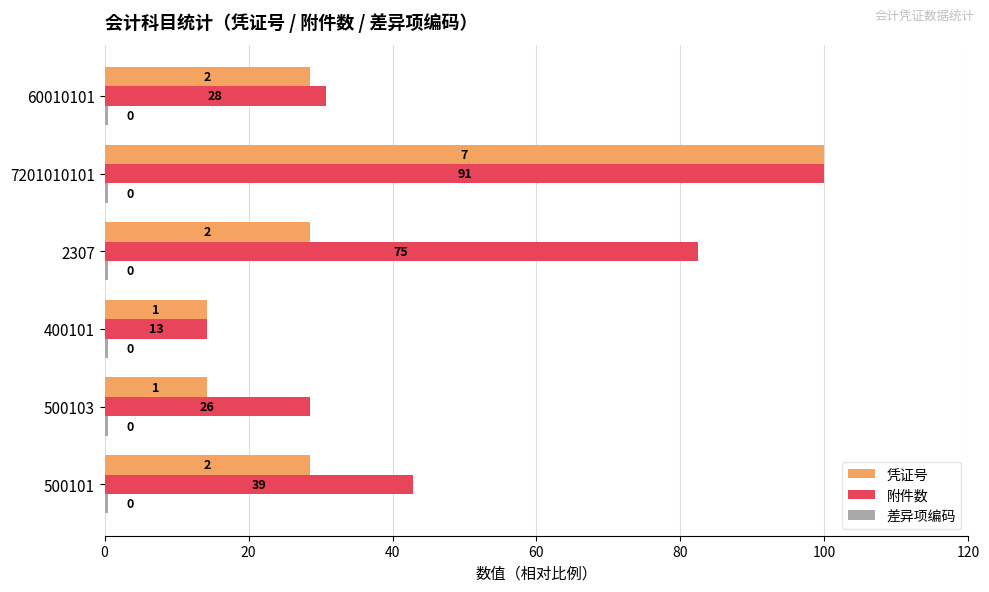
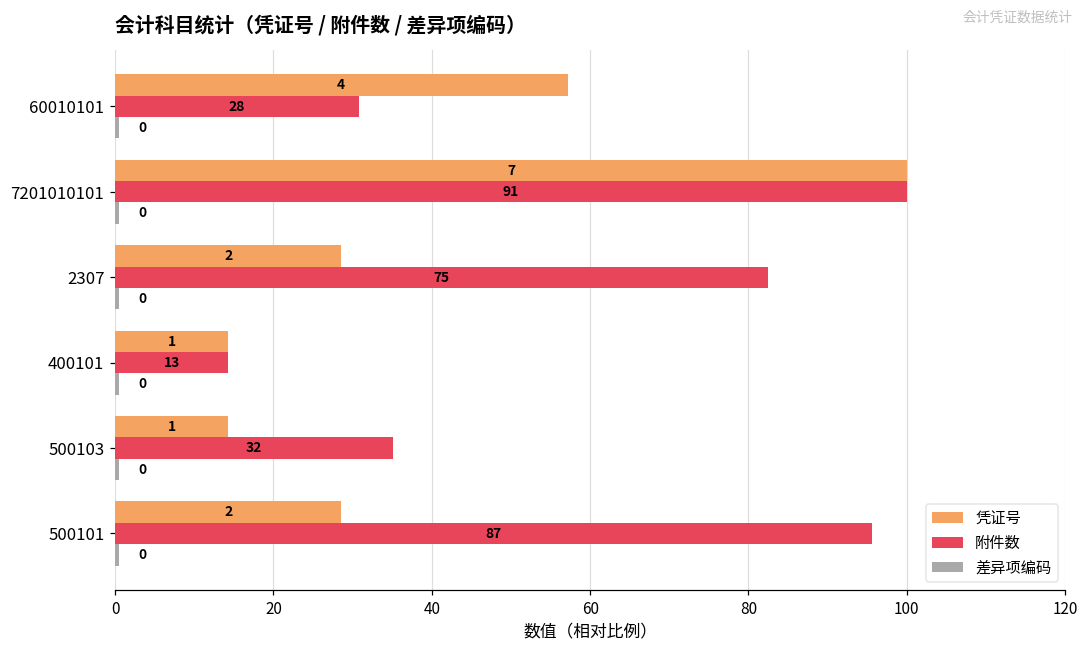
  {
    "凭证号": {
-     "60010101": 2
+     "60010101": 4
    },
    "附件数": {
-     "500103": 26,
-     "500101": 39
+     "500103": 32,
+     "500101": 87
    },
    "差异项编码": {
      "60010101": 0,
      "7201010101": 0,
      "2307": 0,
      "400101": 0,
      "500103": 0,
      "500101": 0
    }
  }
